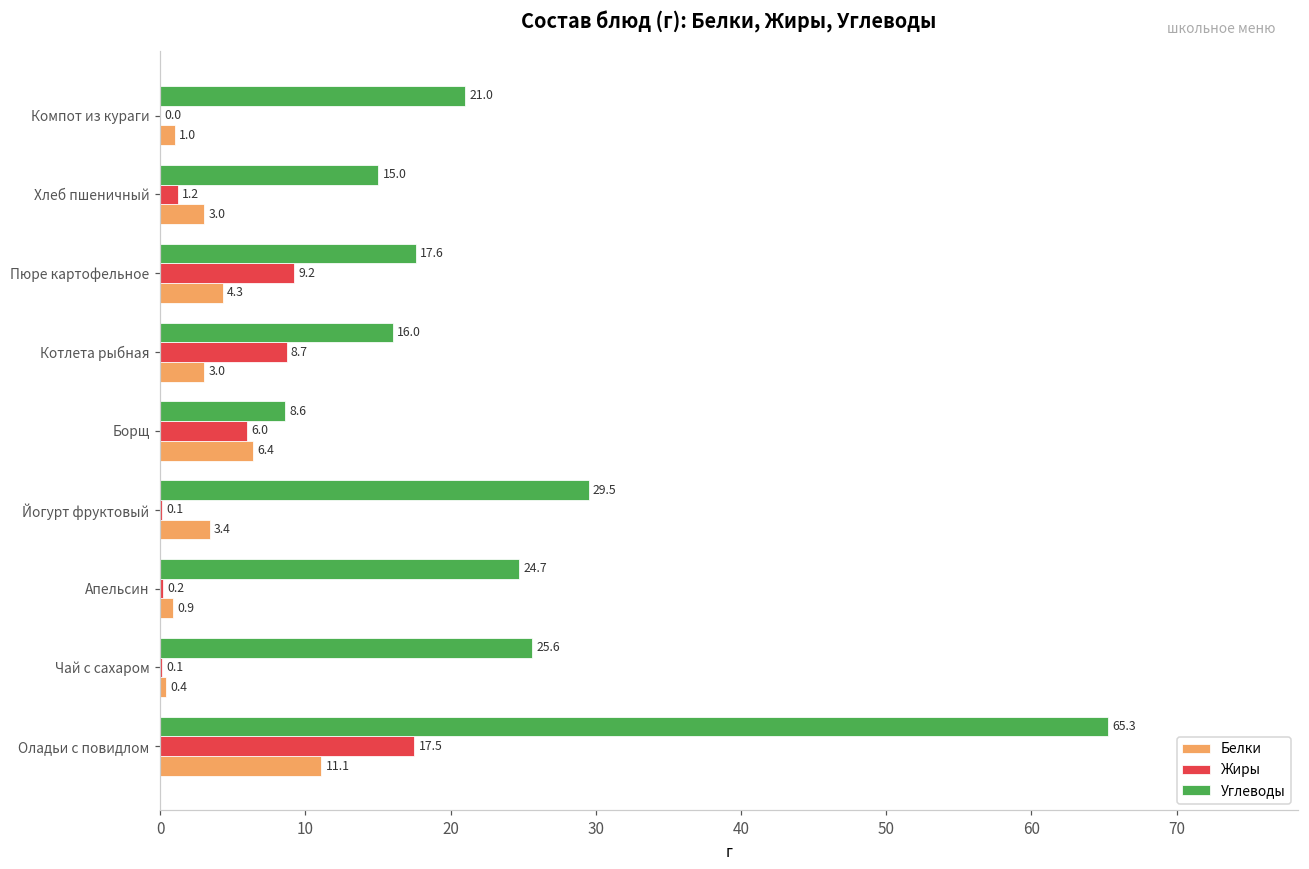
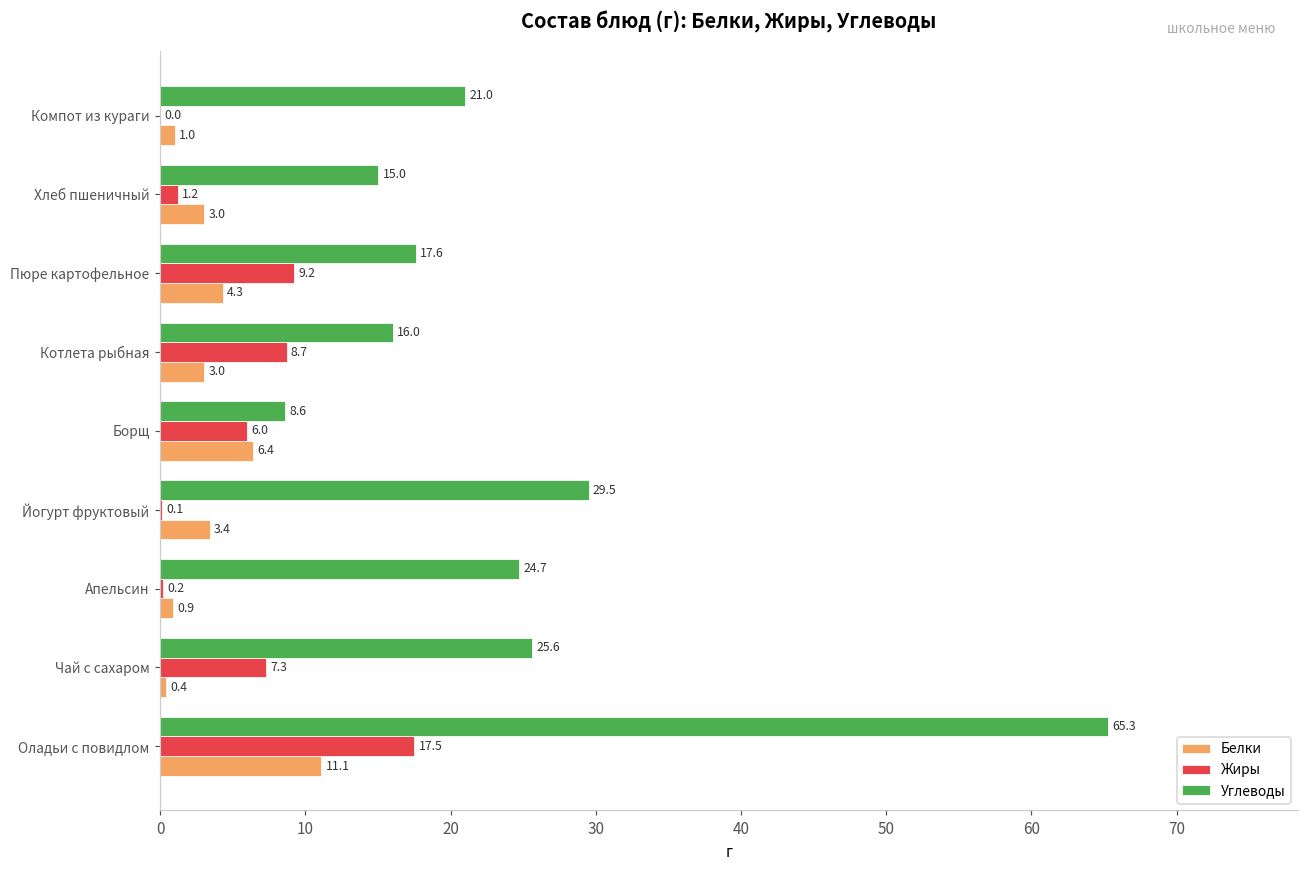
  {
    "Белки": {
      "Компот из кураги": 1.0,
      "Хлеб пшеничный": 3.0,
      "Пюре картофельное": 4.3,
      "Котлета рыбная": 3.0,
      "Борщ": 6.4,
      "Йогурт фруктовый": 3.4,
      "Апельсин": 0.9,
      "Чай с сахаром": 0.4,
      "Оладьи с повидлом": 11.1
    },
    "Жиры": {
      "Компот из кураги": 0.0,
      "Хлеб пшеничный": 1.2,
      "Пюре картофельное": 9.2,
      "Котлета рыбная": 8.7,
      "Борщ": 6.0,
      "Йогурт фруктовый": 0.1,
      "Апельсин": 0.2,
-     "Чай с сахаром": 0.1,
+     "Чай с сахаром": 7.3,
      "Оладьи с повидлом": 17.5
    },
    "Углеводы": {
      "Компот из кураги": 21.0,
      "Хлеб пшеничный": 15.0,
      "Пюре картофельное": 17.6,
      "Котлета рыбная": 16.0,
      "Борщ": 8.6,
      "Йогурт фруктовый": 29.5,
      "Апельсин": 24.7,
      "Чай с сахаром": 25.6,
      "Оладьи с повидлом": 65.3
    }
  }
